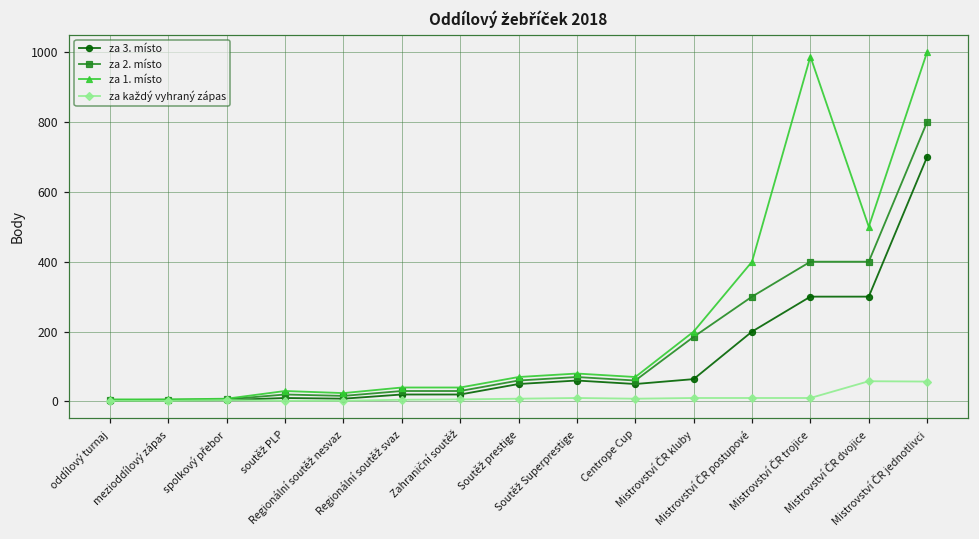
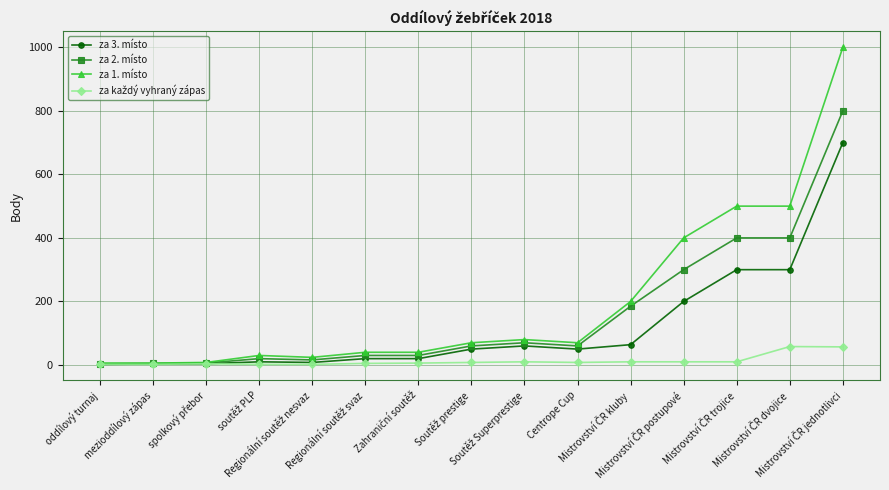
  {
    "za 3. místo": {
      "soutěž PLP": 10,
      "Regionální soutěž svaz": 20,
      "Zahraniční soutěž": 20,
      "Soutěž prestige": 50,
      "Soutěž Superprestige": 60,
      "Centrope Cup": 50,
      "Mistrovství ČR kluby": 60,
      "Mistrovství ČR postupové": 200,
      "Mistrovství ČR trojice": 300,
      "Mistrovství ČR dvojice": 300,
      "Mistrovství ČR jednotlivci": 700
    },
    "za 2. místo": {
      "soutěž PLP": 20,
      "Regionální soutěž svaz": 30,
      "Zahraniční soutěž": 30,
      "Soutěž prestige": 60,
      "Soutěž Superprestige": 70,
      "Centrope Cup": 60,
      "Mistrovství ČR kluby": 190,
      "Mistrovství ČR postupové": 300,
      "Mistrovství ČR trojice": 400,
      "Mistrovství ČR dvojice": 400,
      "Mistrovství ČR jednotlivci": 800
    },
    "za 1. místo": {
      "soutěž PLP": 30,
      "Regionální soutěž svaz": 40,
      "Zahraniční soutěž": 40,
      "Soutěž prestige": 70,
      "Soutěž Superprestige": 80,
      "Centrope Cup": 70,
      "Mistrovství ČR kluby": 200,
      "Mistrovství ČR postupové": 400,
-     "Mistrovství ČR trojice": 990,
+     "Mistrovství ČR trojice": 500,
      "Mistrovství ČR dvojice": 500,
      "Mistrovství ČR jednotlivci": 1000
    },
    "za každý vyhraný zápas": {
      "soutěž PLP": 0,
      "Regionální soutěž svaz": 10,
      "Zahraniční soutěž": 10,
      "Soutěž prestige": 10,
      "Soutěž Superprestige": 10,
      "Centrope Cup": 10,
      "Mistrovství ČR kluby": 10,
      "Mistrovství ČR postupové": 10,
      "Mistrovství ČR trojice": 10,
      "Mistrovství ČR dvojice": 60,
      "Mistrovství ČR jednotlivci": 60
    }
  }
